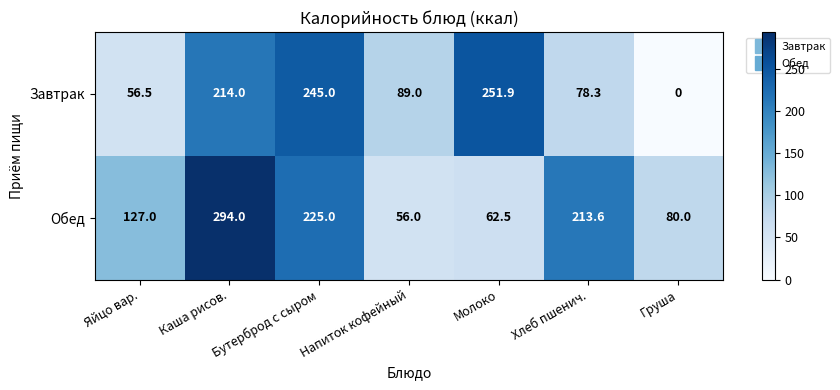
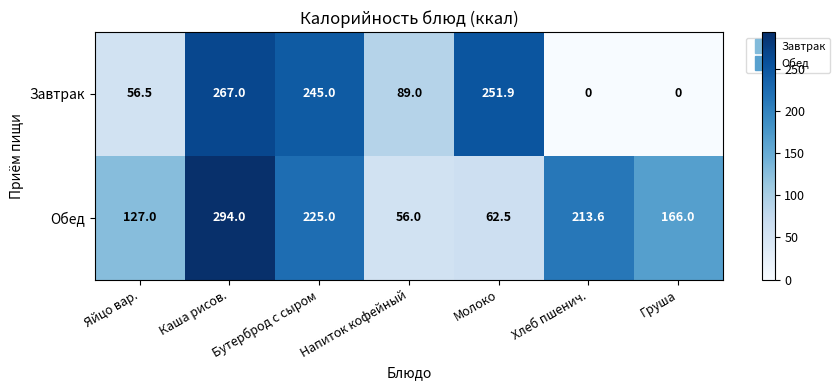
  {
    "Завтрак": {
      "Яйцо вар.": 56.5,
-     "Каша рисов.": 214.0,
+     "Каша рисов.": 267.0,
      "Бутерброд с сыром": 245.0,
      "Напиток кофейный": 89.0,
      "Молоко": 251.9,
-     "Хлеб пшенич.": 78.3,
+     "Хлеб пшенич.": 0,
      "Груша": 0
    },
    "Обед": {
      "Яйцо вар.": 127.0,
      "Каша рисов.": 294.0,
      "Бутерброд с сыром": 225.0,
      "Напиток кофейный": 56.0,
      "Молоко": 62.5,
      "Хлеб пшенич.": 213.6,
-     "Груша": 80.0
+     "Груша": 166.0
    }
  }
